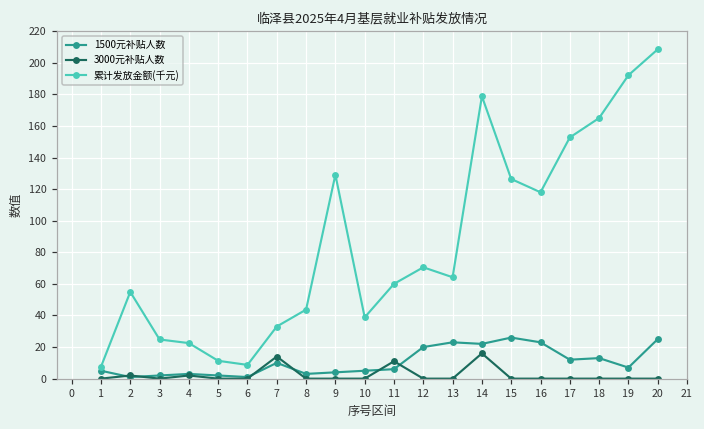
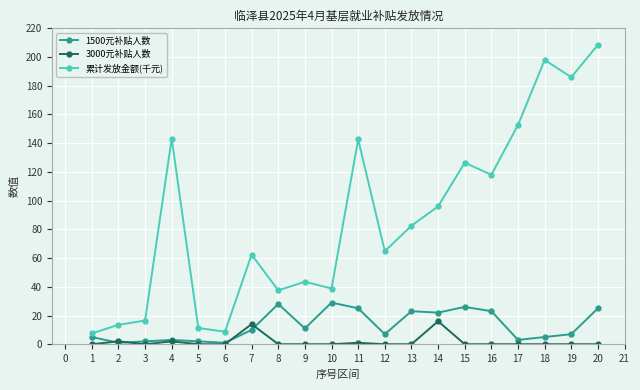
  {
    "1500元补贴人数": {
      "1": 5,
      "3": 2,
      "5": 2,
      "7": 10,
-     "8": 3,
-     "9": 4,
-     "10": 5,
-     "11": 6,
-     "12": 20,
+     "8": 28,
+     "9": 11,
+     "10": 29,
+     "11": 25,
+     "12": 7,
      "13": 23,
      "14": 22,
      "15": 26,
      "16": 23,
-     "17": 12,
-     "18": 13,
+     "17": 3,
+     "18": 5,
      "19": 7,
      "20": 25
    },
    "3000元补贴人数": {
      "1": 0,
      "3": 0,
      "5": 0,
      "7": 14,
      "8": 0,
      "9": 0,
      "10": 0,
-     "11": 11,
+     "11": 1,
      "12": 0,
      "13": 0,
      "14": 16,
      "15": 0,
      "16": 0,
      "17": 0,
      "18": 0,
      "19": 0,
      "20": 0
    },
    "累计发放金额(千元)": {
      "1": 8,
-     "2": 55,
-     "3": 25,
-     "4": 23,
+     "2": 14,
+     "3": 17,
+     "4": 143,
      "5": 11,
      "6": 9,
-     "7": 33,
-     "8": 44,
-     "9": 129,
+     "7": 62,
+     "8": 38,
+     "9": 44,
      "10": 39,
-     "11": 60,
-     "12": 71,
-     "13": 64,
-     "14": 179,
+     "11": 143,
+     "12": 65,
+     "13": 83,
+     "14": 96,
      "15": 126,
      "16": 118,
      "17": 153,
-     "18": 165,
-     "19": 192,
+     "18": 198,
+     "19": 186,
      "20": 209
    }
  }
